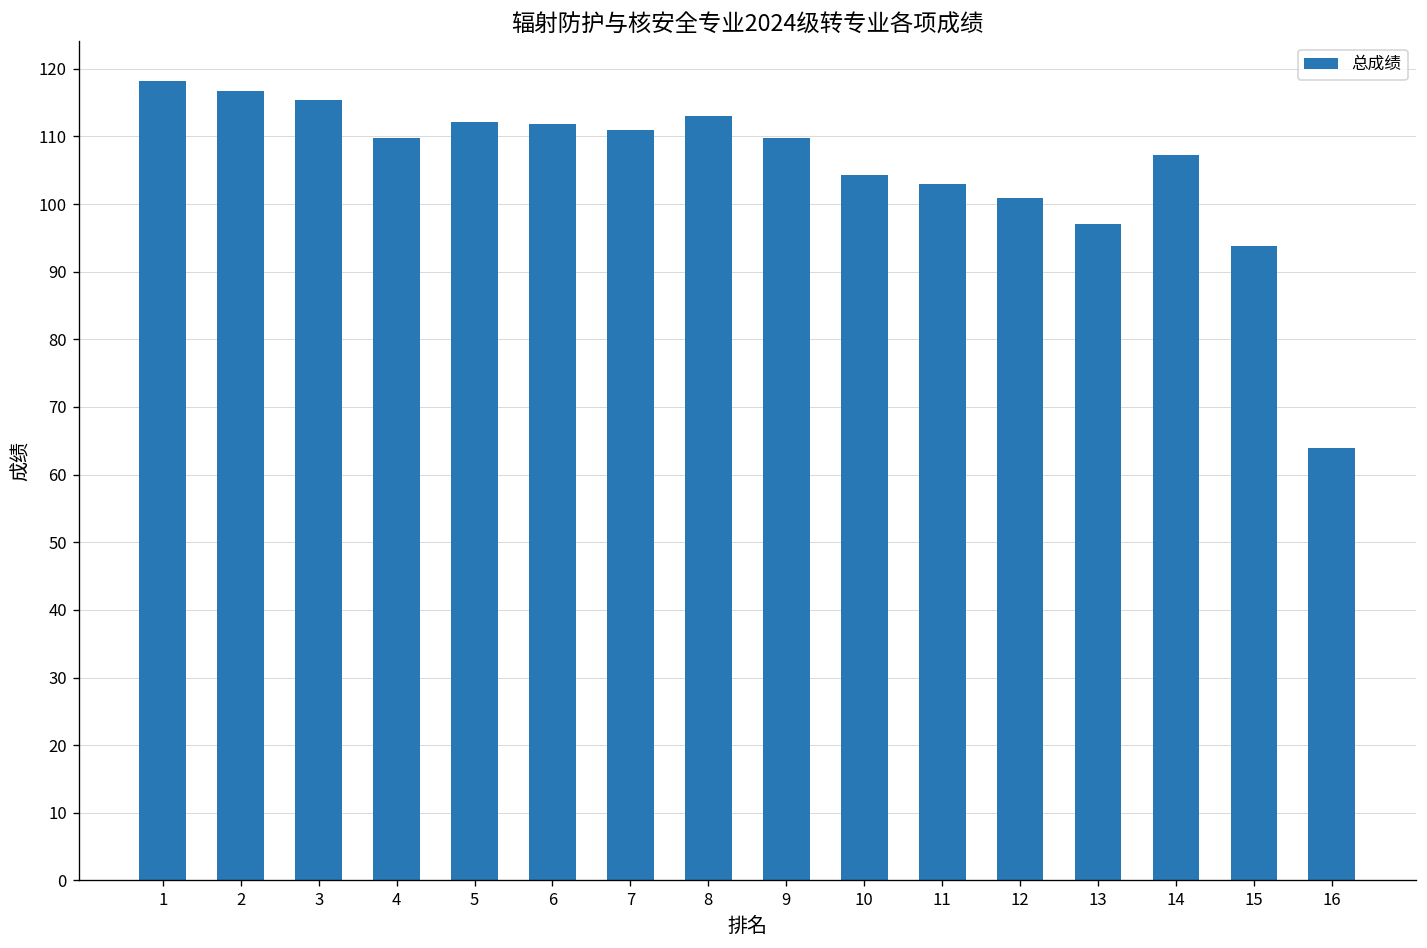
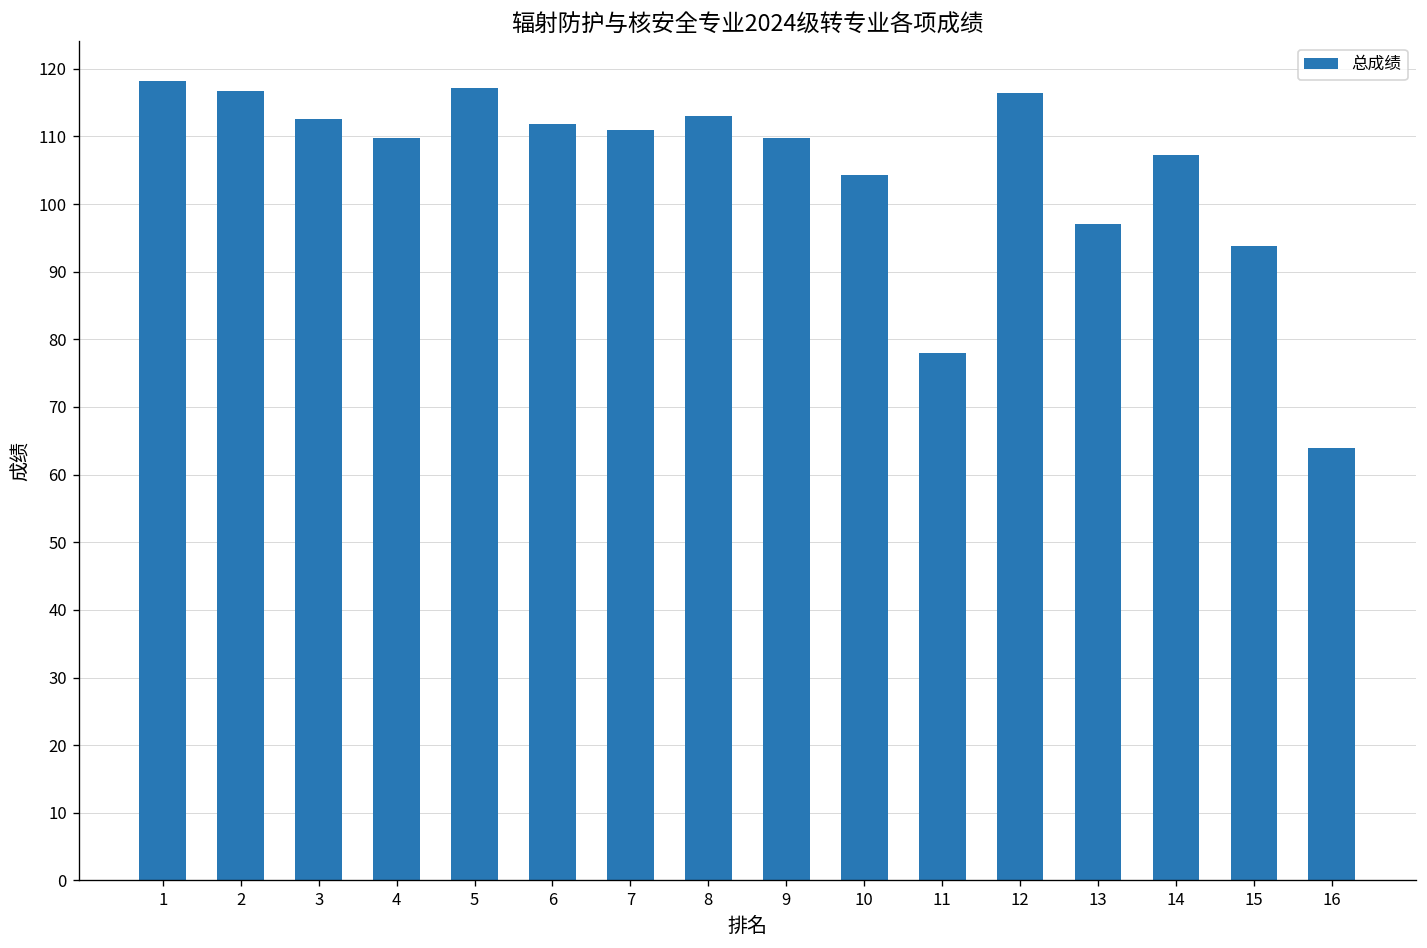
  {
    "1": 118,
    "2": 117,
-   "3": 115,
+   "3": 113,
    "4": 110,
-   "5": 112,
+   "5": 117,
    "6": 112,
    "7": 111,
    "8": 113,
    "9": 110,
    "10": 104,
-   "11": 103,
-   "12": 101,
+   "11": 78,
+   "12": 116,
    "13": 97,
    "14": 107,
    "15": 94,
    "16": 64
  }
